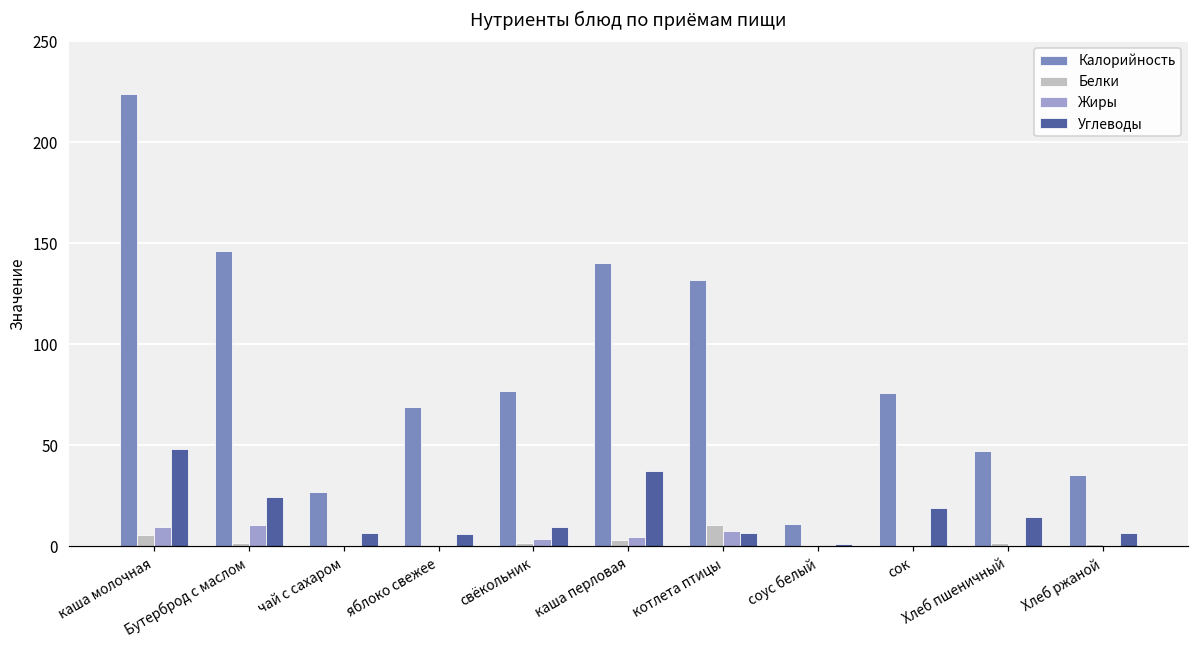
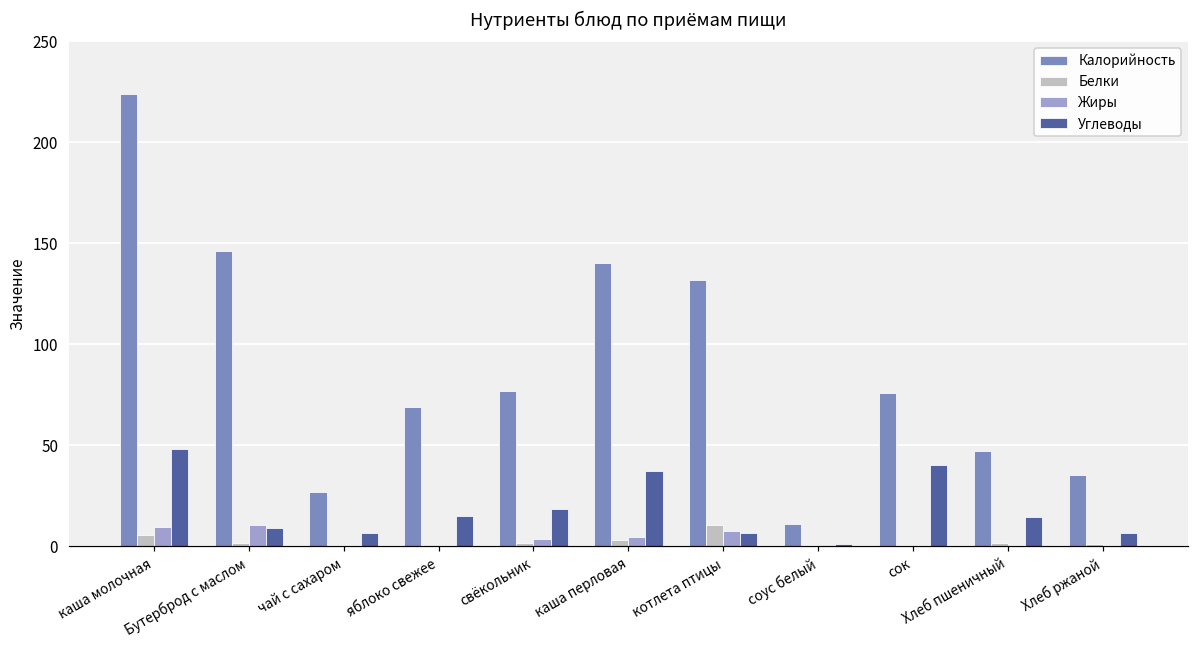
  {
    "Углеводы": {
      "каша молочная": 48,
-     "Бутерброд с маслом": 24,
+     "Бутерброд с маслом": 9,
      "чай с сахаром": 7,
-     "яблоко свежее": 6,
-     "свёкольник": 10,
+     "яблоко свежее": 15,
+     "свёкольник": 18,
      "каша перловая": 37,
      "котлета птицы": 7,
-     "сок": 19,
+     "сок": 40,
      "Хлеб пшеничный": 14,
      "Хлеб ржаной": 7
    }
  }
